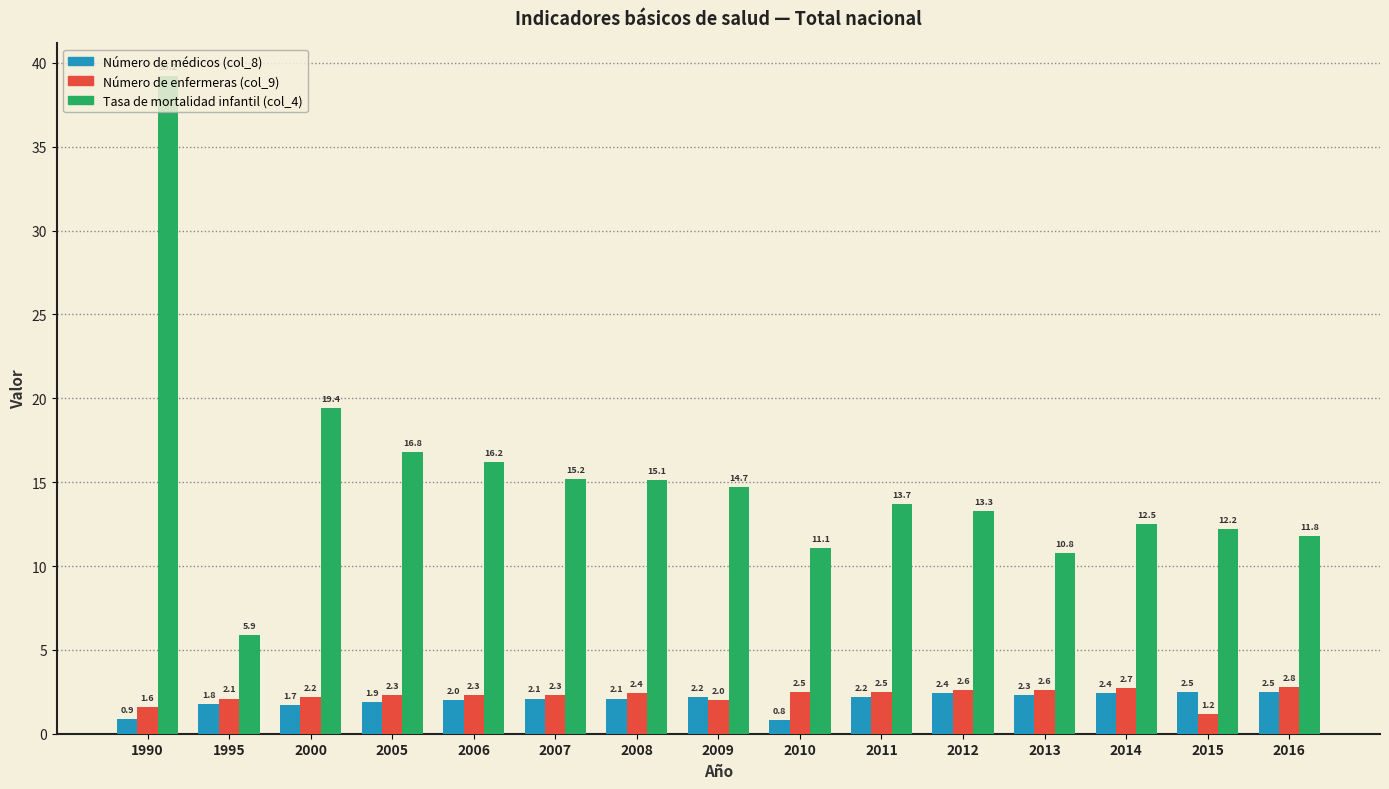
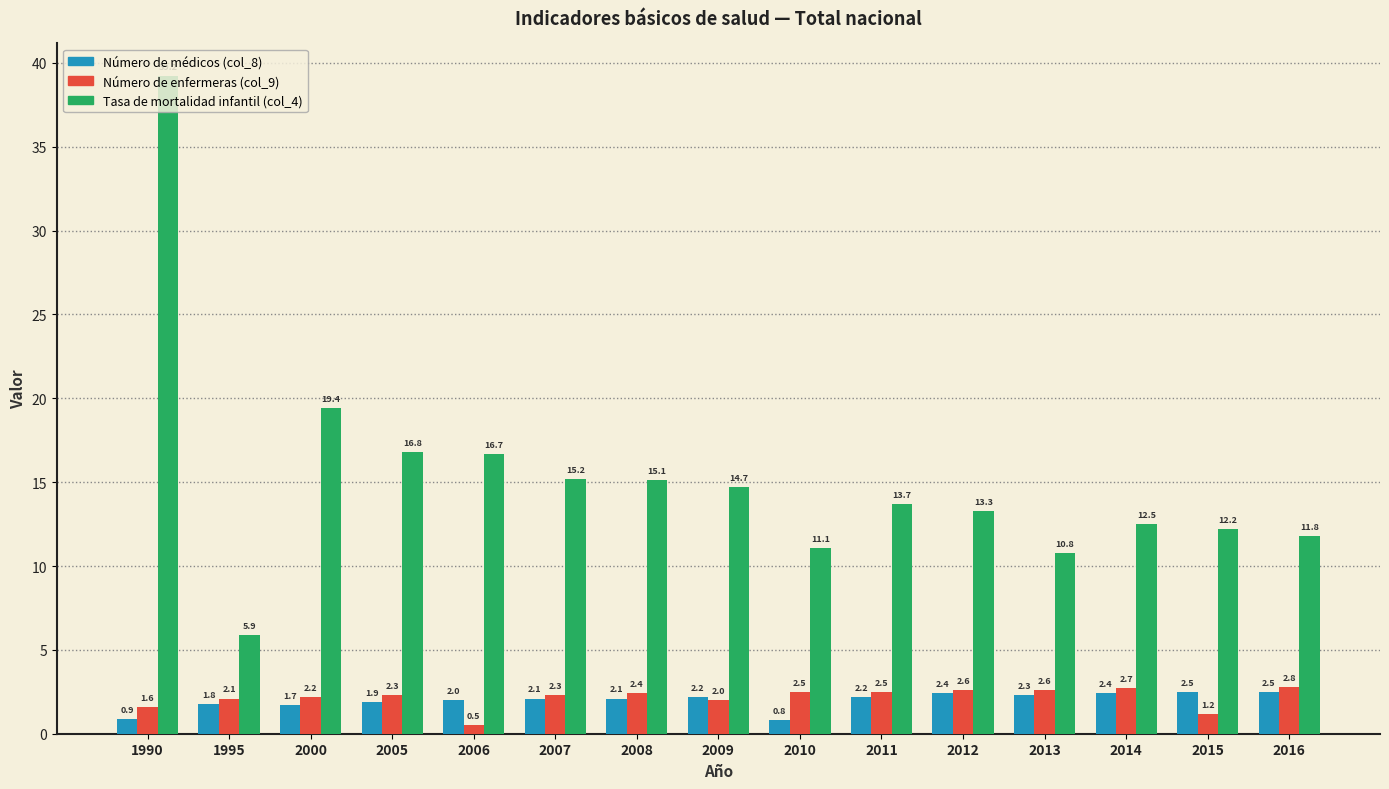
  {
    "Número de médicos (col_8)": {
      "1990": 0.9,
      "1995": 1.8,
      "2000": 1.7,
      "2005": 1.9,
      "2006": 2.0,
      "2007": 2.1,
      "2008": 2.1,
      "2009": 2.2,
      "2010": 0.8,
      "2011": 2.2,
      "2012": 2.4,
      "2013": 2.3,
      "2014": 2.4,
      "2015": 2.5,
      "2016": 2.5
    },
    "Número de enfermeras (col_9)": {
      "1990": 1.6,
      "1995": 2.1,
      "2000": 2.2,
      "2005": 2.3,
-     "2006": 2.3,
+     "2006": 0.5,
      "2007": 2.3,
      "2008": 2.4,
      "2009": 2.0,
      "2010": 2.5,
      "2011": 2.5,
      "2012": 2.6,
      "2013": 2.6,
      "2014": 2.7,
      "2015": 1.2,
      "2016": 2.8
    },
    "Tasa de mortalidad infantil (col_4)": {
      "1995": 5.9,
      "2000": 19.4,
      "2005": 16.8,
-     "2006": 16.2,
+     "2006": 16.7,
      "2007": 15.2,
      "2008": 15.1,
      "2009": 14.7,
      "2010": 11.1,
      "2011": 13.7,
      "2012": 13.3,
      "2013": 10.8,
      "2014": 12.5,
      "2015": 12.2,
      "2016": 11.8
    }
  }
